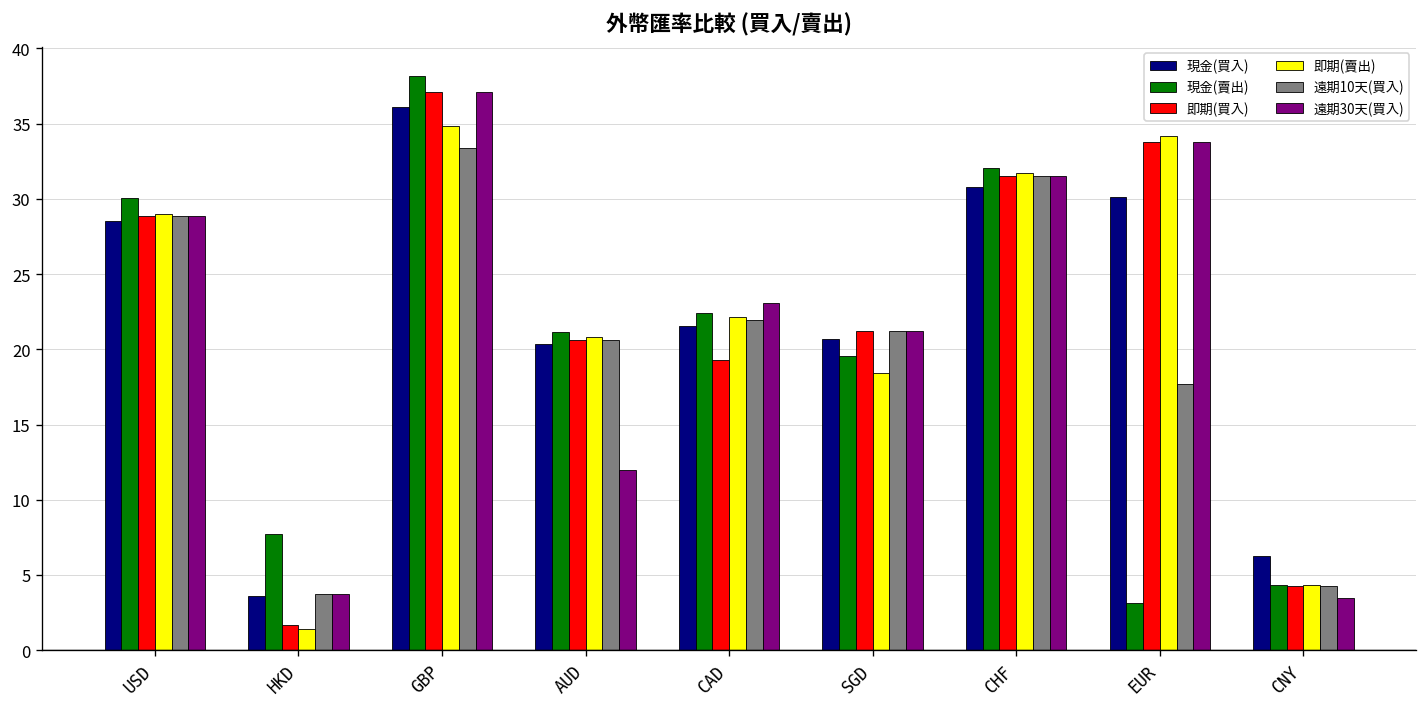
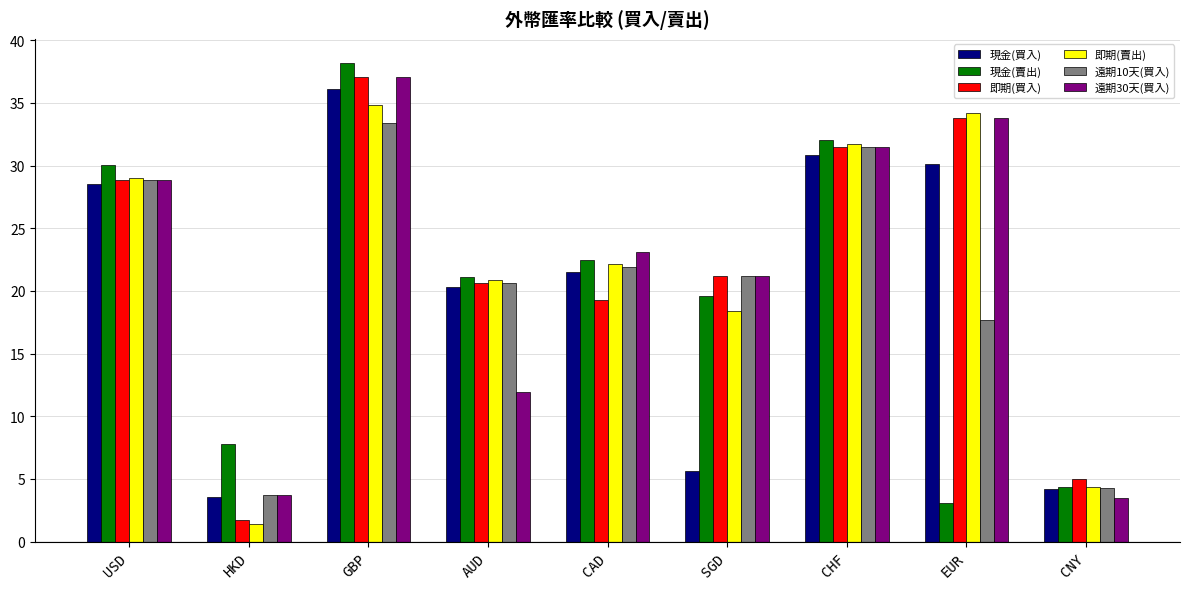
  {
    "現金(買入)": {
      "USD": 28.5,
      "HKD": 3.6,
      "GBP": 36.1,
      "AUD": 20.4,
      "CAD": 21.5,
-     "SGD": 20.7,
+     "SGD": 5.6,
      "CHF": 30.8,
      "EUR": 30.1,
-     "CNY": 6.2
+     "CNY": 4.2
    },
    "現金(賣出)": {
      "USD": 30.0,
      "HKD": 7.8,
      "GBP": 38.2,
      "AUD": 21.1,
      "CAD": 22.4,
      "SGD": 19.6,
      "CHF": 32.0,
      "EUR": 3.1,
      "CNY": 4.4
    },
    "即期(買入)": {
      "USD": 28.9,
      "HKD": 1.7,
      "GBP": 37.1,
      "AUD": 20.6,
      "CAD": 19.3,
      "SGD": 21.2,
      "CHF": 31.5,
      "EUR": 33.8,
-     "CNY": 4.3
+     "CNY": 5.0
    },
    "即期(賣出)": {
      "USD": 29.0,
      "HKD": 1.4,
      "GBP": 34.8,
      "AUD": 20.8,
      "CAD": 22.1,
      "SGD": 18.4,
      "CHF": 31.8,
      "EUR": 34.2,
      "CNY": 4.3
    },
    "遠期10天(買入)": {
      "USD": 28.9,
      "HKD": 3.7,
      "GBP": 33.4,
      "AUD": 20.6,
      "CAD": 21.9,
      "SGD": 21.2,
      "CHF": 31.5,
      "EUR": 17.7,
      "CNY": 4.3
    },
    "遠期30天(買入)": {
      "USD": 28.9,
      "HKD": 3.7,
      "GBP": 37.1,
      "AUD": 12.0,
      "CAD": 23.1,
      "SGD": 21.2,
      "CHF": 31.5,
      "EUR": 33.8,
      "CNY": 3.5
    }
  }
